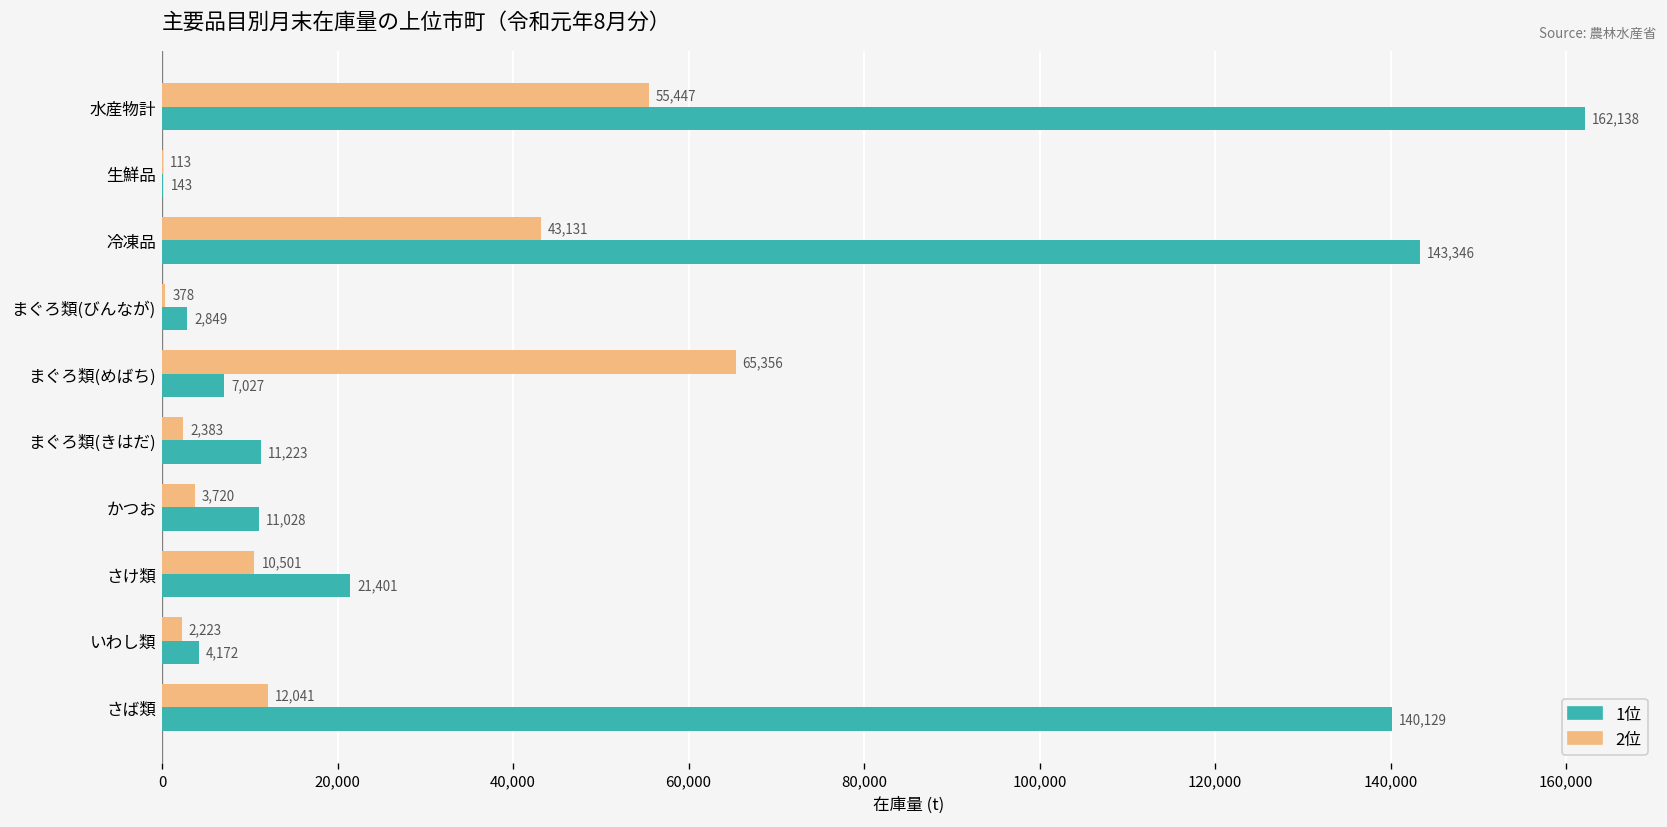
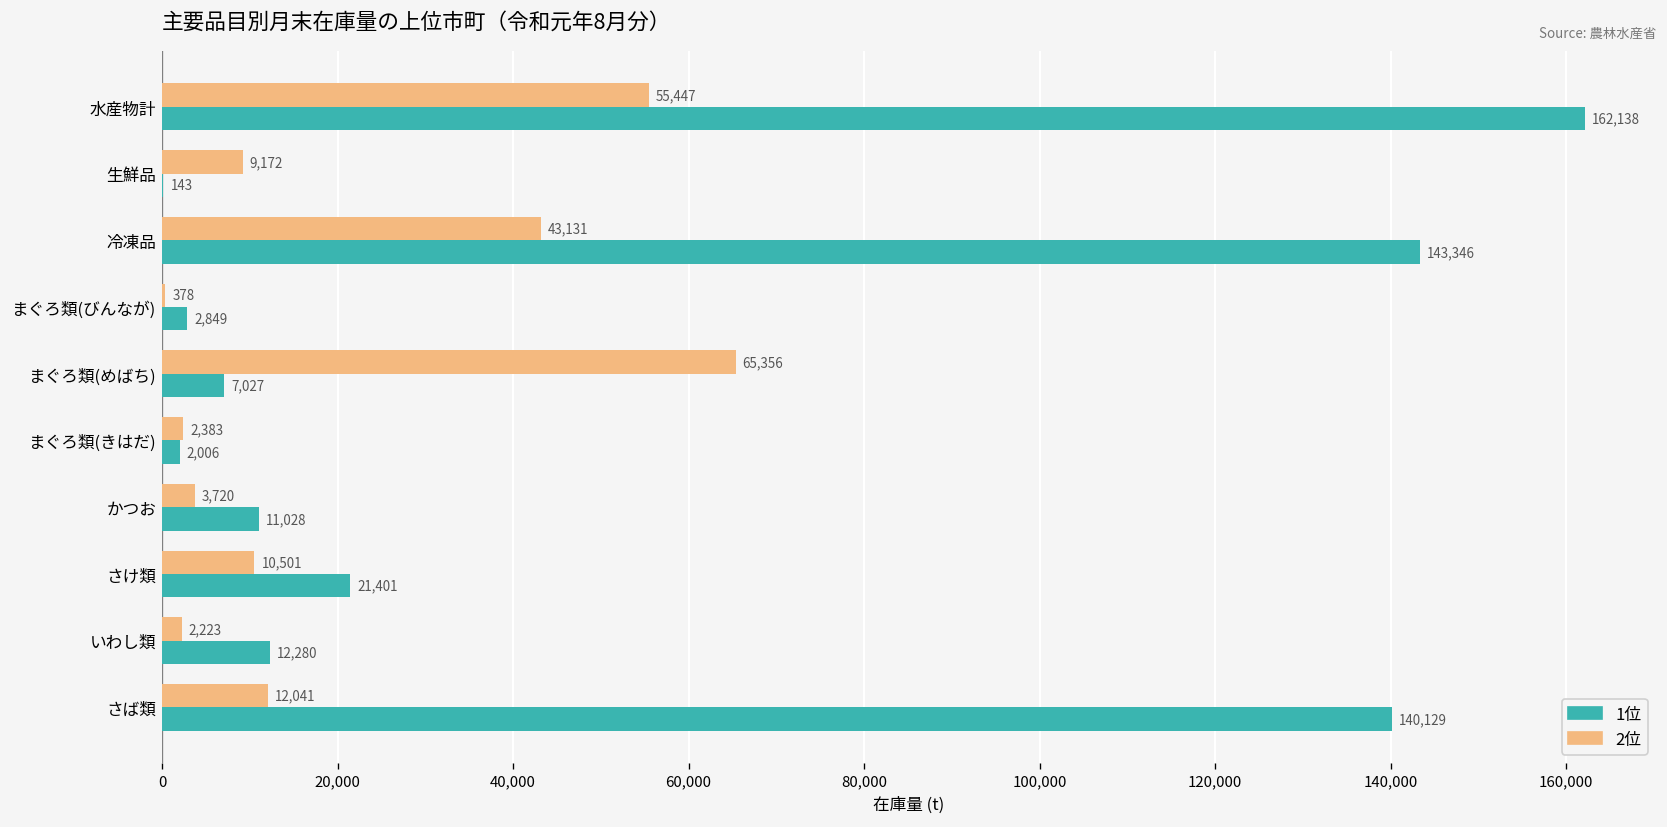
  {
    "1位": {
      "水産物計": "162,138",
      "生鮮品": "143",
      "冷凍品": "143,346",
      "まぐろ類(びんなが)": "2,849",
      "まぐろ類(めばち)": "7,027",
-     "まぐろ類(きはだ)": "11,223",
+     "まぐろ類(きはだ)": "2,006",
      "かつお": "11,028",
      "さけ類": "21,401",
-     "いわし類": "4,172",
+     "いわし類": "12,280",
      "さば類": "140,129"
    },
    "2位": {
      "水産物計": "55,447",
-     "生鮮品": "113",
+     "生鮮品": "9,172",
      "冷凍品": "43,131",
      "まぐろ類(びんなが)": "378",
      "まぐろ類(めばち)": "65,356",
      "まぐろ類(きはだ)": "2,383",
      "かつお": "3,720",
      "さけ類": "10,501",
      "いわし類": "2,223",
      "さば類": "12,041"
    }
  }
